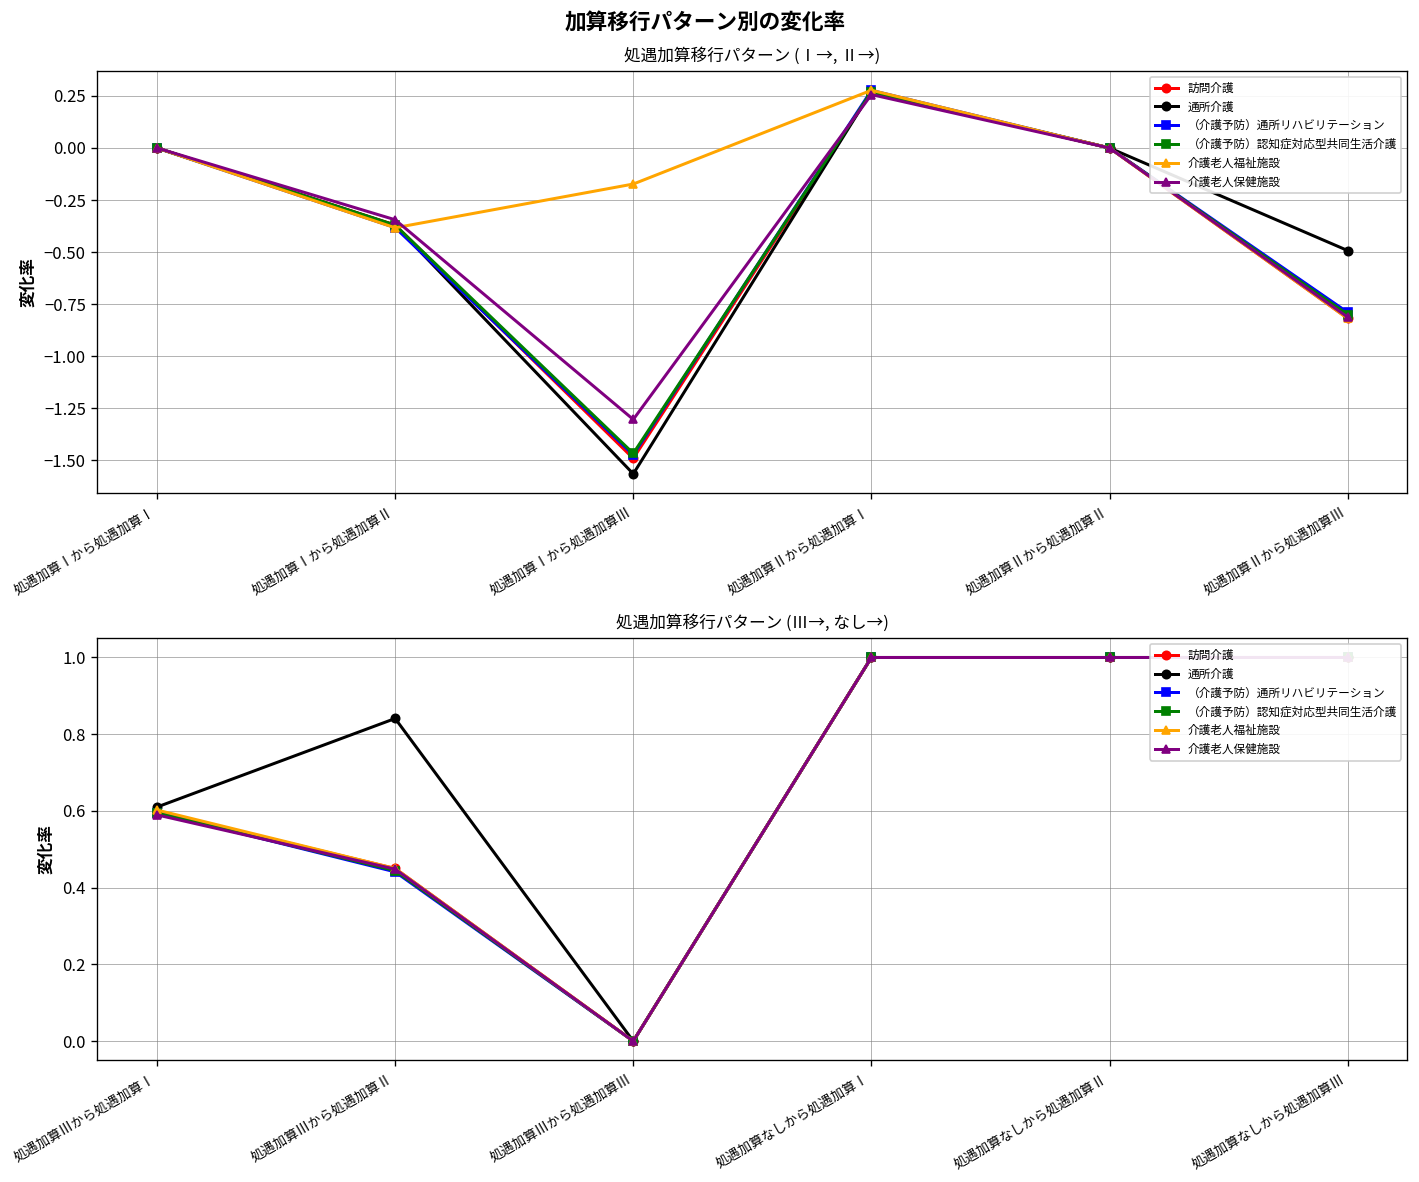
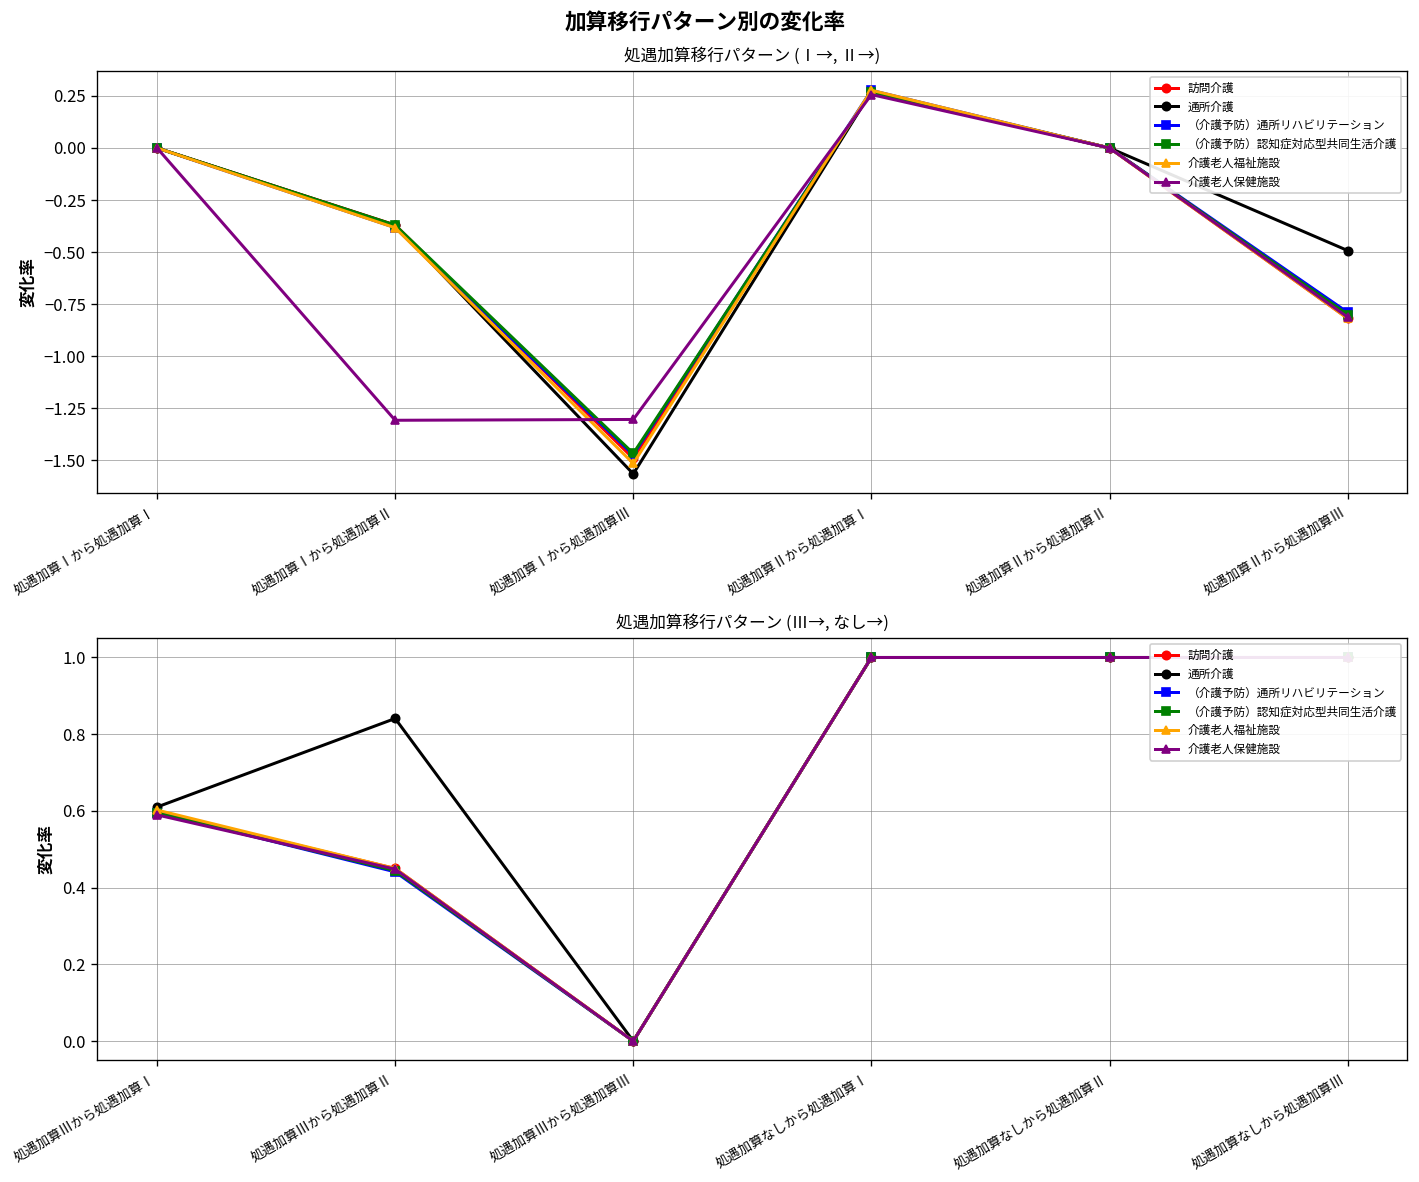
  {
    "処遇加算移行パターン (Ⅰ→, Ⅱ→)": {
      "訪問介護": {
        "処遇加算Ⅰから処遇加算Ⅲ": -1.49
      },
      "通所介護": {
        "処遇加算Ⅰから処遇加算Ⅲ": -1.57,
        "処遇加算Ⅱから処遇加算Ⅲ": -0.49
      },
      "介護老人福祉施設": {
-       "処遇加算Ⅰから処遇加算Ⅲ": -0.17
+       "処遇加算Ⅰから処遇加算Ⅲ": -1.52
      },
      "介護老人保健施設": {
-       "処遇加算Ⅰから処遇加算Ⅱ": -0.34,
+       "処遇加算Ⅰから処遇加算Ⅱ": -1.31,
        "処遇加算Ⅰから処遇加算Ⅲ": -1.30
      }
    },
    "処遇加算移行パターン (Ⅲ→, なし→)": {
      "通所介護": {
        "処遇加算Ⅲから処遇加算Ⅱ": 0.84
      }
    }
  }
